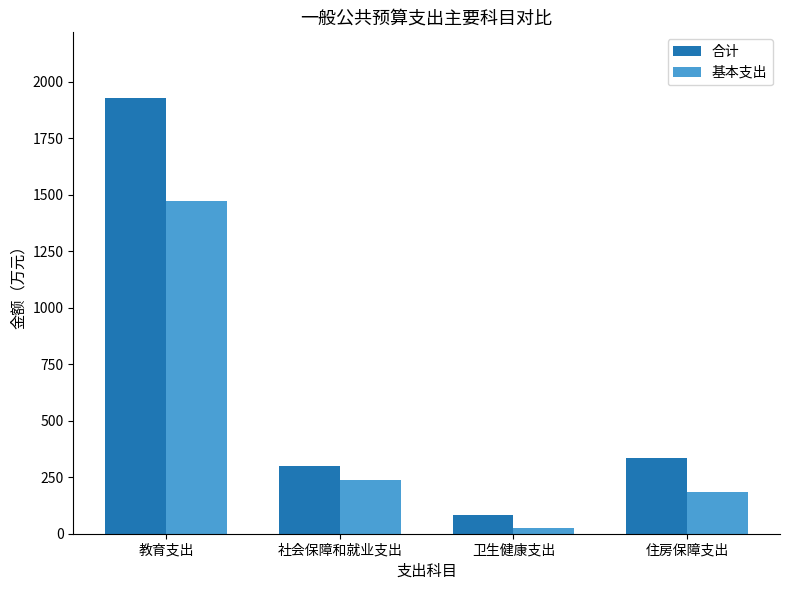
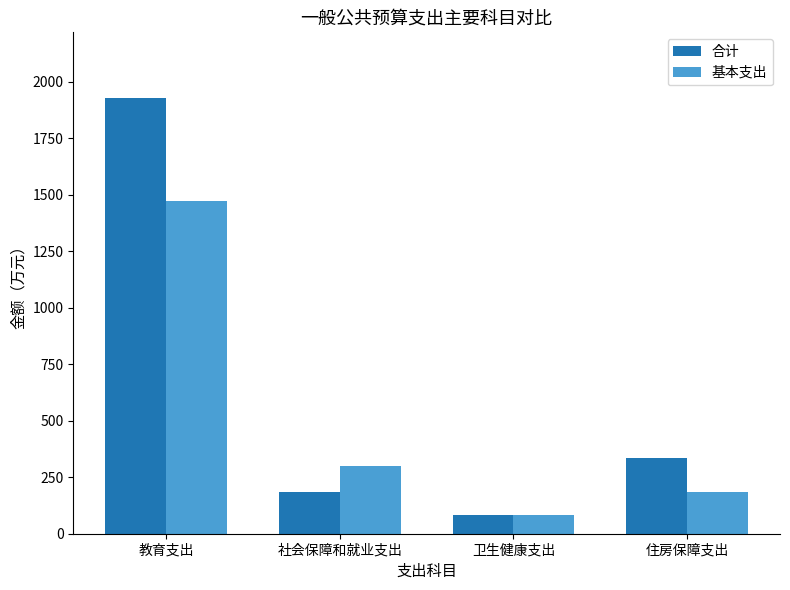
  {
    "合计": {
      "教育支出": 1930,
-     "社会保障和就业支出": 300,
+     "社会保障和就业支出": 180,
      "卫生健康支出": 80,
      "住房保障支出": 330
    },
    "基本支出": {
      "教育支出": 1470,
-     "社会保障和就业支出": 240,
-     "卫生健康支出": 20,
+     "社会保障和就业支出": 300,
+     "卫生健康支出": 80,
      "住房保障支出": 180
    }
  }
